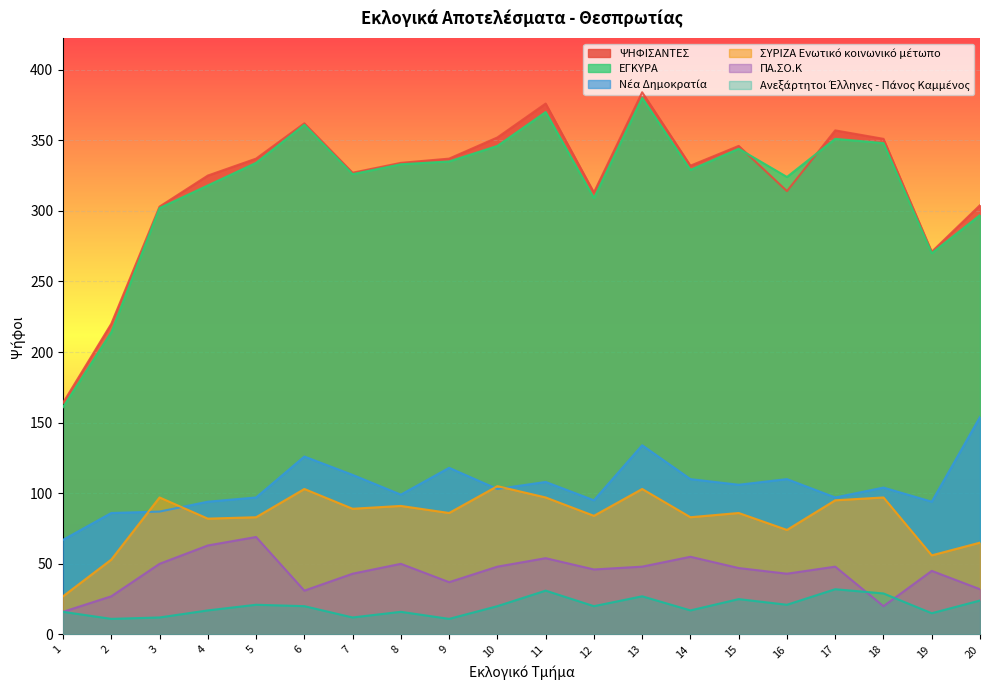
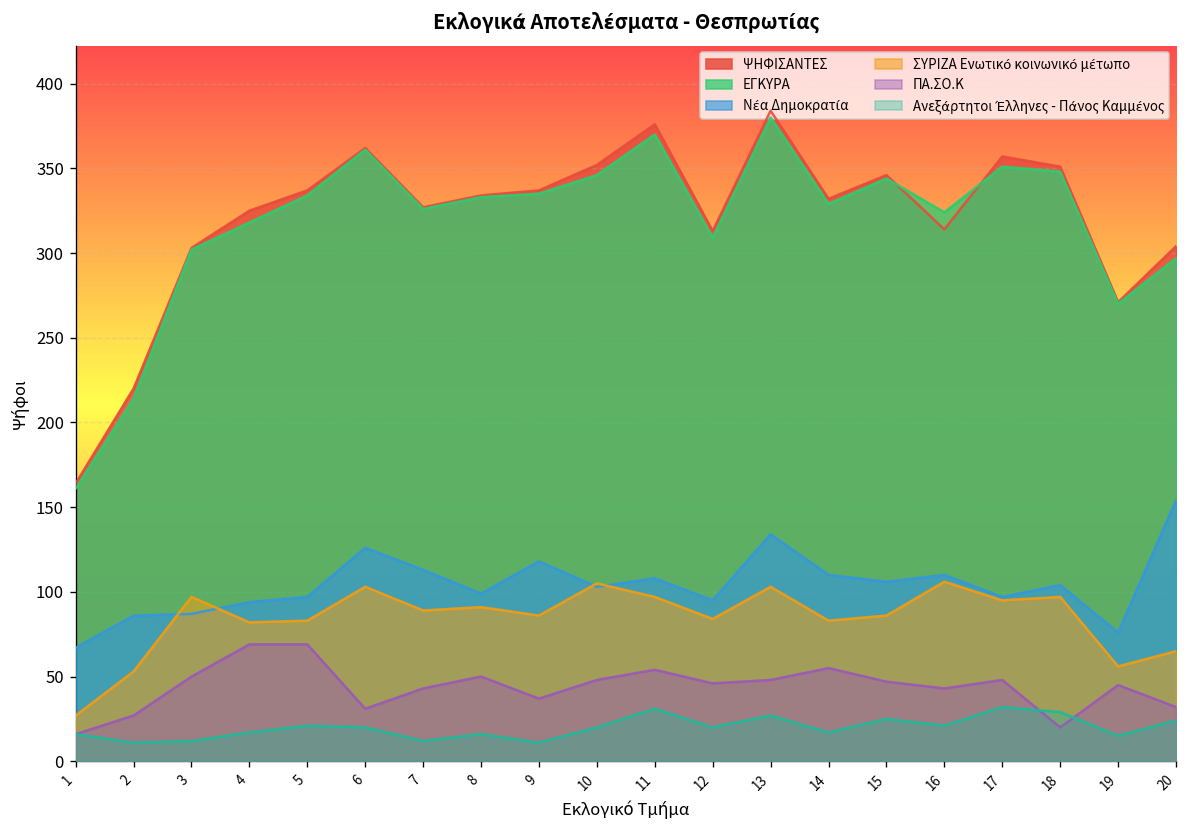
  {
    "ΨΗΦΙΣΑΝΤΕΣ": {
      "1": 164,
      "2": 220,
      "4": 325,
      "5": 337,
      "9": 337,
      "10": 352,
      "11": 376,
      "12": 313,
      "14": 332,
      "15": 346,
      "16": 314,
      "17": 357,
      "18": 351,
      "20": 304
    },
    "Νέα Δημοκρατία": {
      "1": 67,
      "2": 86,
      "3": 87,
      "4": 94,
      "5": 97,
      "6": 126,
      "7": 113,
      "8": 99,
      "9": 118,
      "10": 103,
      "11": 108,
      "12": 95,
      "13": 134,
      "14": 110,
      "15": 106,
      "16": 110,
      "17": 97,
      "18": 104,
-     "19": 94,
+     "19": 76,
      "20": 154
    },
    "ΣΥΡΙΖΑ Ενωτικό κοινωνικό μέτωπο": {
      "1": 27,
      "2": 53,
      "3": 97,
      "4": 82,
      "5": 83,
      "6": 103,
      "7": 89,
      "8": 91,
      "9": 86,
      "10": 105,
      "11": 97,
      "12": 84,
      "13": 103,
      "14": 83,
      "15": 86,
-     "16": 74,
+     "16": 106,
      "17": 95,
      "18": 97,
      "19": 56,
      "20": 65
    },
    "ΠΑ.ΣΟ.Κ": {
      "2": 27,
      "3": 50,
-     "4": 63,
+     "4": 69,
      "5": 69,
      "6": 31,
      "7": 43,
      "8": 50,
      "9": 37,
      "10": 48,
      "11": 54,
      "12": 46,
      "13": 48,
      "14": 55,
      "15": 47,
      "16": 43,
      "17": 48,
      "18": 20,
      "19": 45,
      "20": 32
    }
  }
